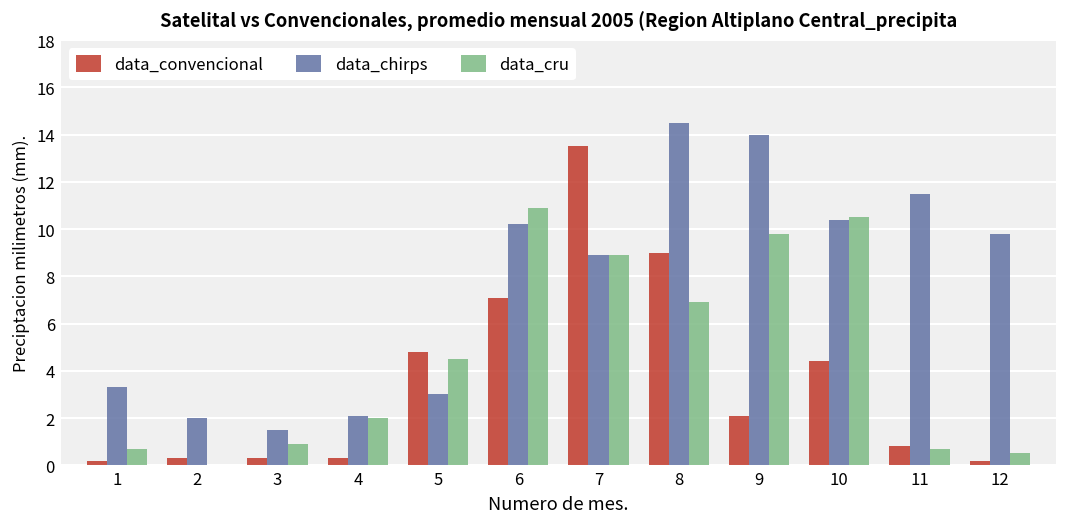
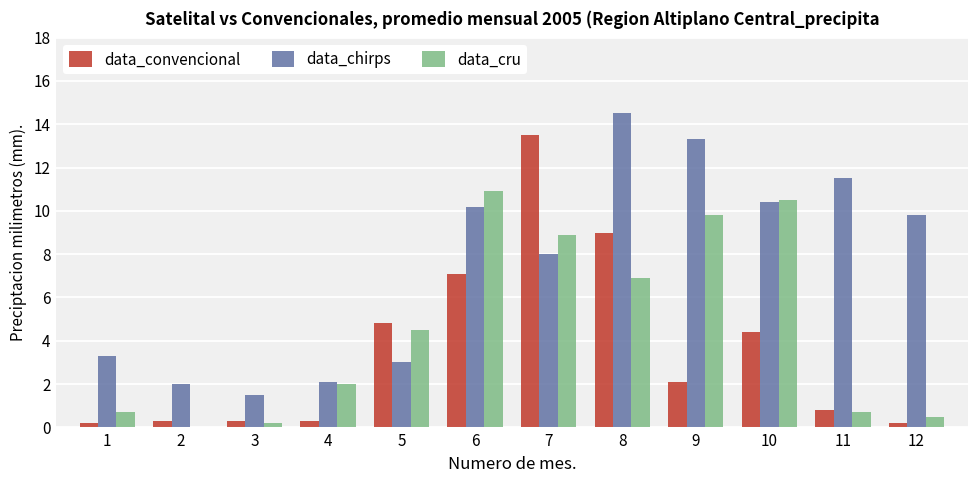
  {
    "data_convencional": {
      "1": 0.2,
      "2": 0.3,
      "3": 0.3,
      "4": 0.3,
      "5": 4.8,
      "6": 7.1,
      "7": 13.5,
      "8": 9.0,
      "9": 2.1,
      "10": 4.4,
      "11": 0.8,
      "12": 0.2
    },
    "data_chirps": {
      "1": 3.3,
      "2": 2.0,
      "3": 1.5,
      "4": 2.1,
      "5": 3.0,
      "6": 10.2,
-     "7": 8.9,
+     "7": 8.0,
      "8": 14.5,
-     "9": 14.0,
+     "9": 13.3,
      "10": 10.4,
      "11": 11.5,
      "12": 9.8
    },
    "data_cru": {
      "1": 0.7,
      "2": 0.0,
-     "3": 0.9,
+     "3": 0.2,
      "4": 2.0,
      "5": 4.5,
      "6": 10.9,
      "7": 8.9,
      "8": 6.9,
      "9": 9.8,
      "10": 10.5,
      "11": 0.7,
      "12": 0.5
    }
  }
